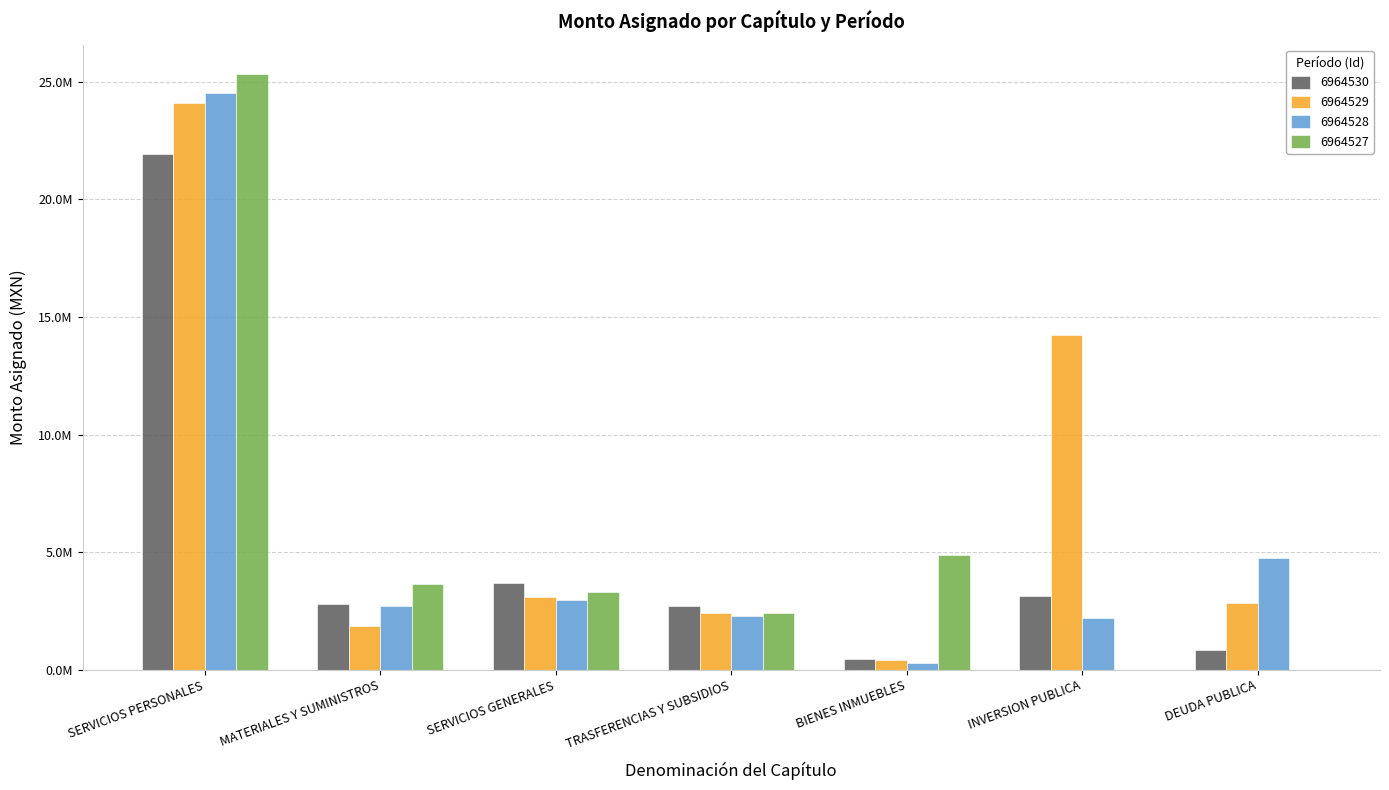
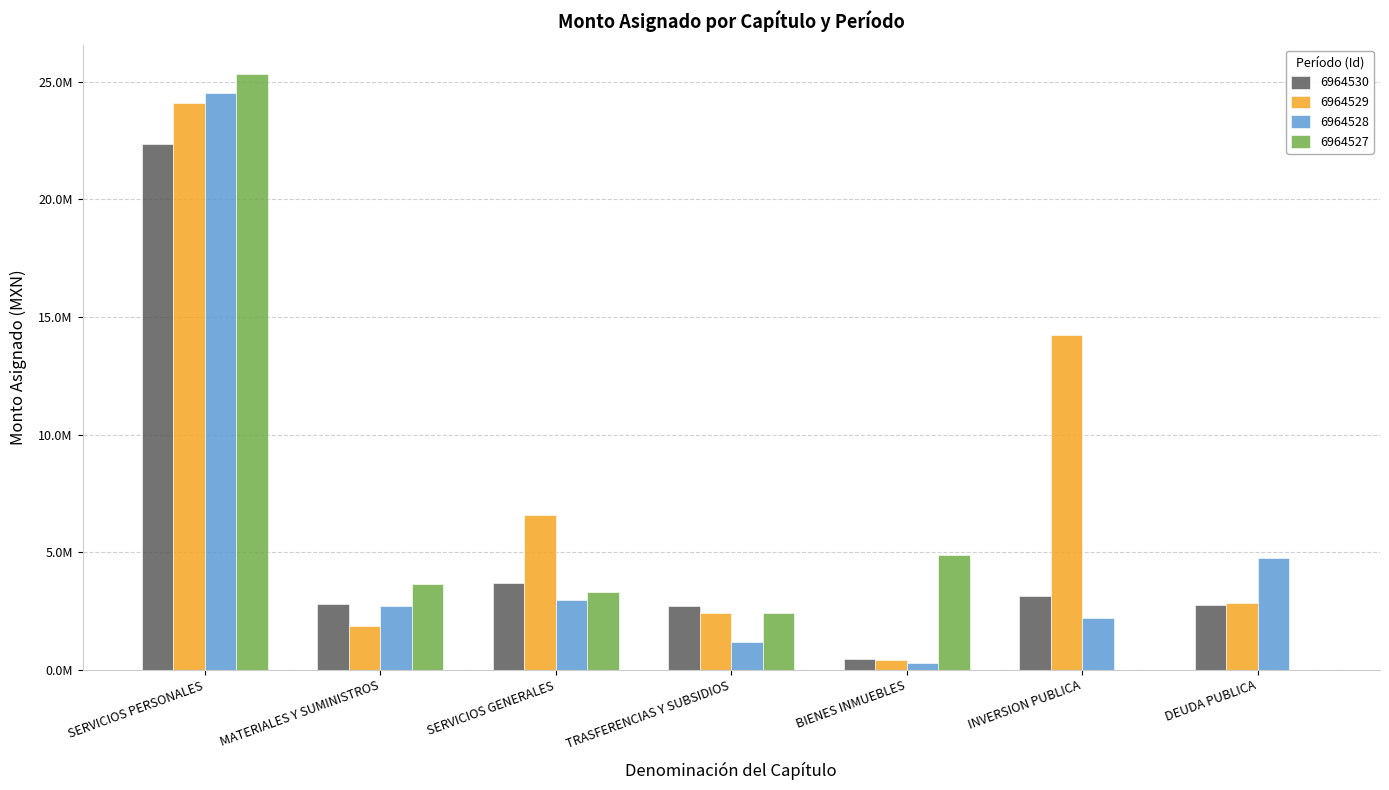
  {
    "6964530": {
-     "SERVICIOS PERSONALES": 21900000,
+     "SERVICIOS PERSONALES": 22300000,
      "MATERIALES Y SUMINISTROS": 2800000,
      "SERVICIOS GENERALES": 3700000,
      "TRASFERENCIAS Y SUBSIDIOS": 2700000,
      "BIENES INMUEBLES": 400000,
      "INVERSION PUBLICA": 3100000,
-     "DEUDA PUBLICA": 800000
+     "DEUDA PUBLICA": 2800000
    },
    "6964529": {
      "SERVICIOS PERSONALES": 24100000,
      "MATERIALES Y SUMINISTROS": 1900000,
-     "SERVICIOS GENERALES": 3100000,
+     "SERVICIOS GENERALES": 6600000,
      "TRASFERENCIAS Y SUBSIDIOS": 2400000,
      "BIENES INMUEBLES": 400000,
      "INVERSION PUBLICA": 14300000,
      "DEUDA PUBLICA": 2900000
    },
    "6964528": {
      "SERVICIOS PERSONALES": 24500000,
      "MATERIALES Y SUMINISTROS": 2700000,
      "SERVICIOS GENERALES": 3000000,
-     "TRASFERENCIAS Y SUBSIDIOS": 2300000,
+     "TRASFERENCIAS Y SUBSIDIOS": 1200000,
      "BIENES INMUEBLES": 300000,
      "INVERSION PUBLICA": 2200000,
      "DEUDA PUBLICA": 4800000
    },
    "6964527": {
      "SERVICIOS PERSONALES": 25300000,
      "MATERIALES Y SUMINISTROS": 3600000,
      "SERVICIOS GENERALES": 3300000,
      "TRASFERENCIAS Y SUBSIDIOS": 2400000,
      "BIENES INMUEBLES": 4900000,
      "INVERSION PUBLICA": 0,
      "DEUDA PUBLICA": 0
    }
  }
